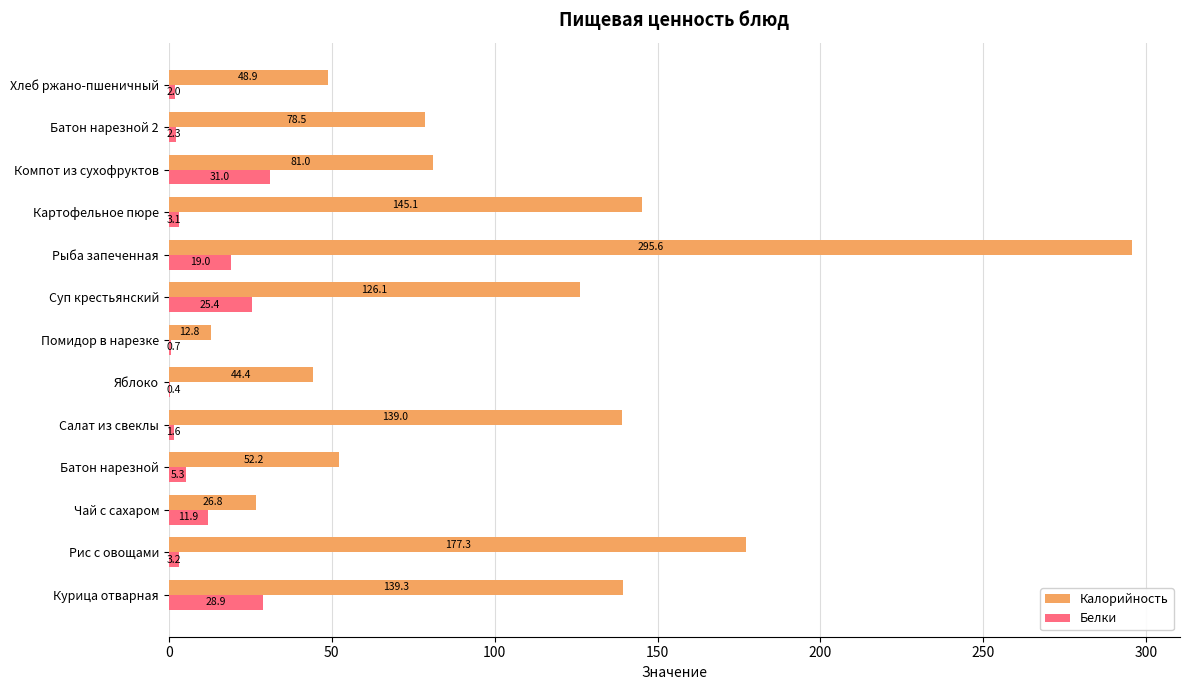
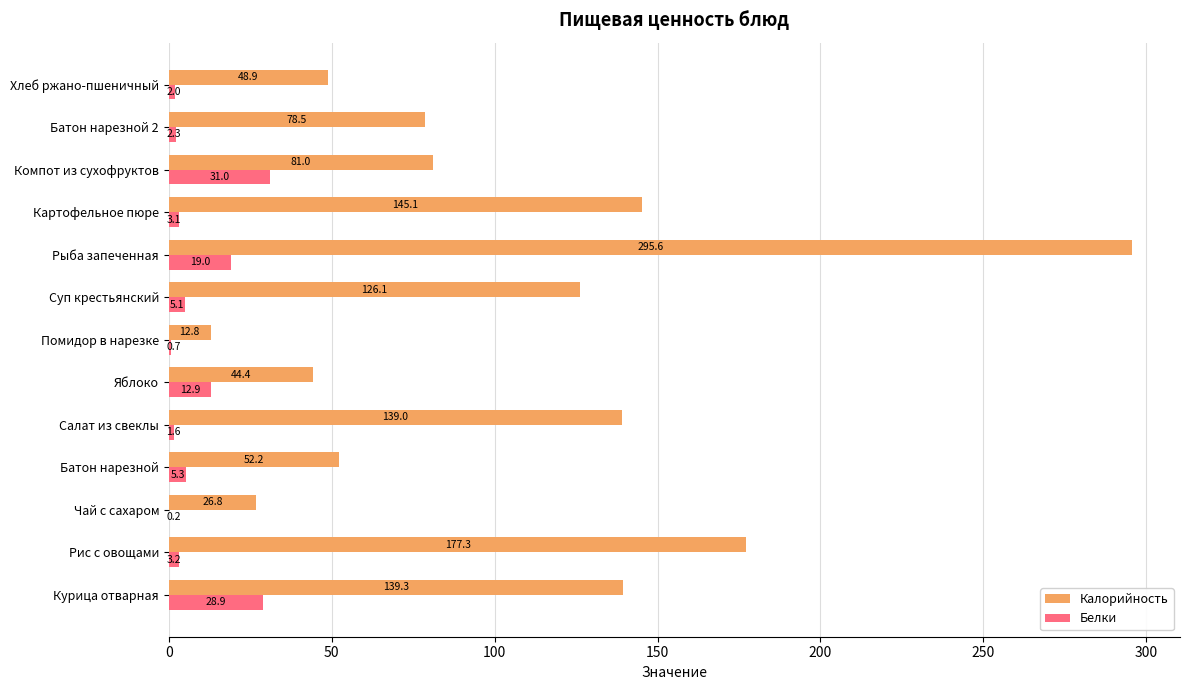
  {
    "Калорийность": {
      "Хлеб ржано-пшеничный": 48.9,
      "Батон нарезной 2": 78.5,
      "Компот из сухофруктов": 81.0,
      "Картофельное пюре": 145.1,
      "Рыба запеченная": 295.6,
      "Суп крестьянский": 126.1,
      "Помидор в нарезке": 12.8,
      "Яблоко": 44.4,
      "Салат из свеклы": 139.0,
      "Батон нарезной": 52.2,
      "Чай с сахаром": 26.8,
      "Рис с овощами": 177.3,
      "Курица отварная": 139.3
    },
    "Белки": {
      "Хлеб ржано-пшеничный": 2.0,
      "Батон нарезной 2": 2.3,
      "Компот из сухофруктов": 31.0,
      "Картофельное пюре": 3.1,
      "Рыба запеченная": 19.0,
-     "Суп крестьянский": 25.4,
+     "Суп крестьянский": 5.1,
      "Помидор в нарезке": 0.7,
-     "Яблоко": 0.4,
+     "Яблоко": 12.9,
      "Салат из свеклы": 1.6,
      "Батон нарезной": 5.3,
-     "Чай с сахаром": 11.9,
+     "Чай с сахаром": 0.2,
      "Рис с овощами": 3.2,
      "Курица отварная": 28.9
    }
  }
